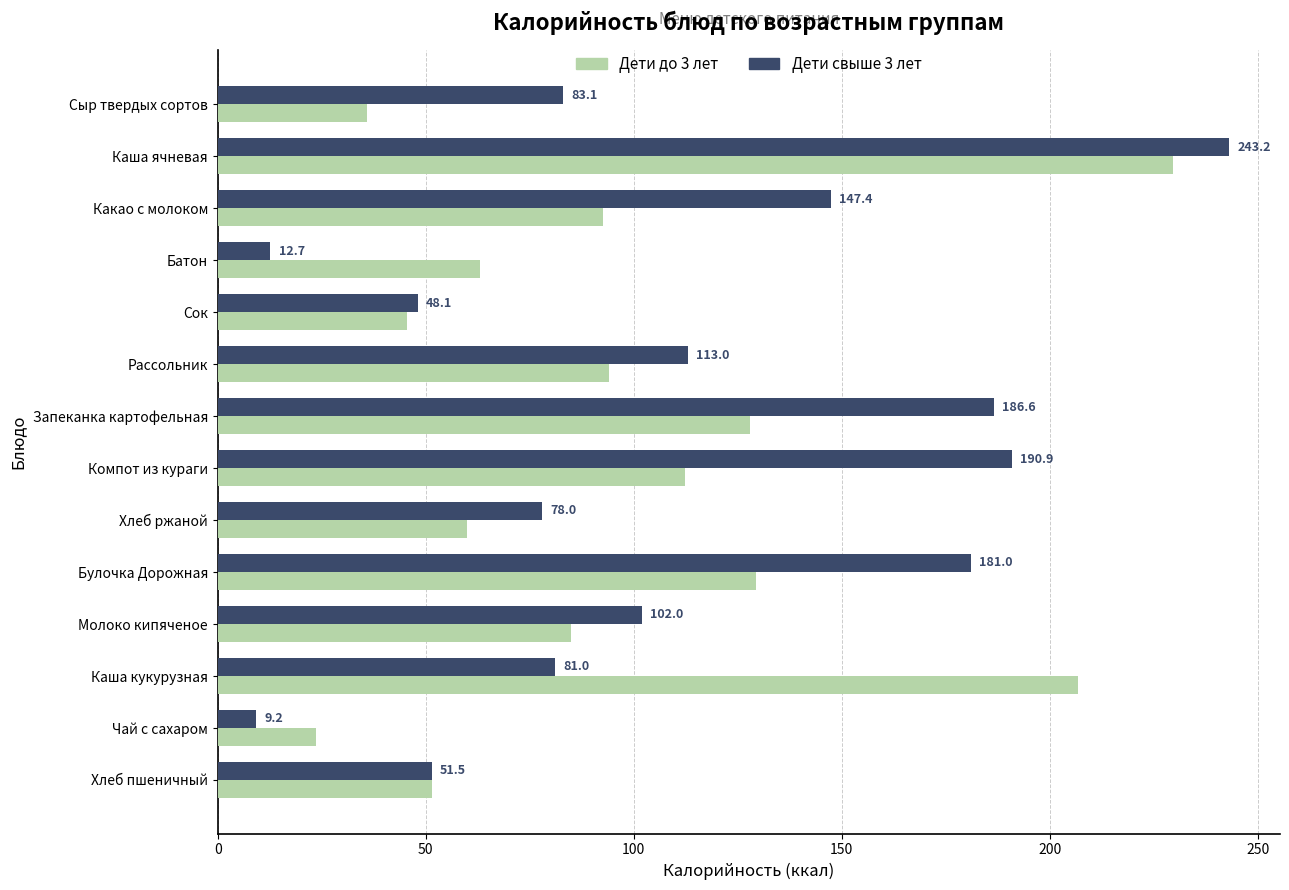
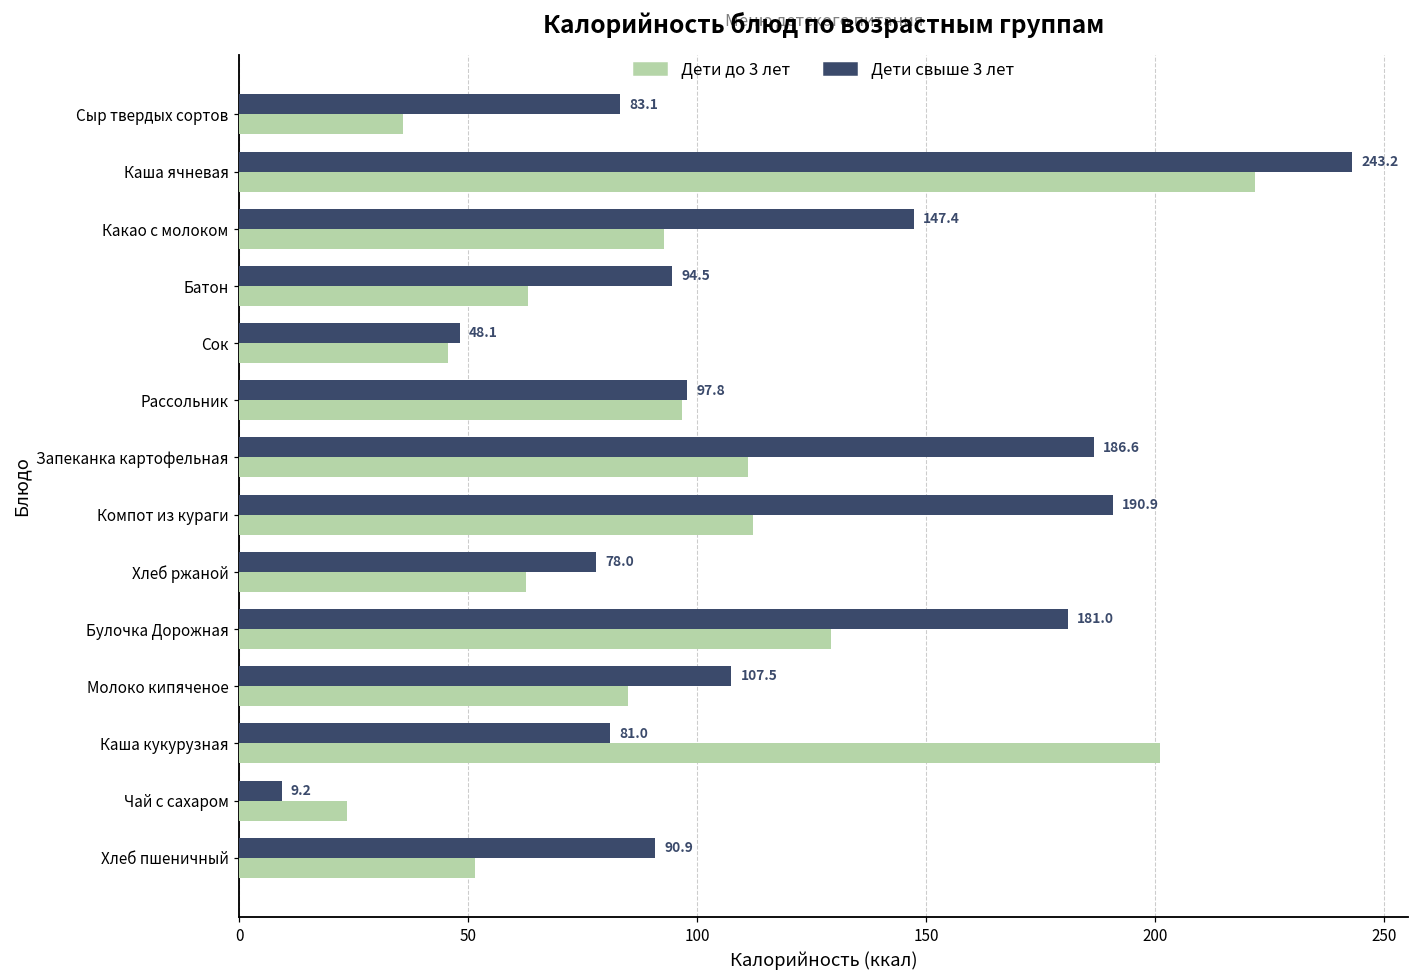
  {
    "Дети до 3 лет": {
      "Сыр твердых сортов": 36,
-     "Каша ячневая": 230,
+     "Каша ячневая": 222,
      "Какао с молоком": 93,
      "Батон": 63,
      "Сок": 46,
-     "Рассольник": 94,
-     "Запеканка картофельная": 128,
+     "Рассольник": 97,
+     "Запеканка картофельная": 111,
      "Компот из кураги": 112,
-     "Хлеб ржаной": 60,
+     "Хлеб ржаной": 63,
      "Булочка Дорожная": 129,
      "Молоко кипяченое": 85,
-     "Каша кукурузная": 207,
+     "Каша кукурузная": 201,
      "Чай с сахаром": 24,
      "Хлеб пшеничный": 51
    },
    "Дети свыше 3 лет": {
      "Сыр твердых сортов": 83.1,
      "Каша ячневая": 243.2,
      "Какао с молоком": 147.4,
-     "Батон": 12.7,
+     "Батон": 94.5,
      "Сок": 48.1,
-     "Рассольник": 113.0,
+     "Рассольник": 97.8,
      "Запеканка картофельная": 186.6,
      "Компот из кураги": 190.9,
      "Хлеб ржаной": 78.0,
      "Булочка Дорожная": 181.0,
-     "Молоко кипяченое": 102.0,
+     "Молоко кипяченое": 107.5,
      "Каша кукурузная": 81.0,
      "Чай с сахаром": 9.2,
-     "Хлеб пшеничный": 51.5
+     "Хлеб пшеничный": 90.9
    }
  }
